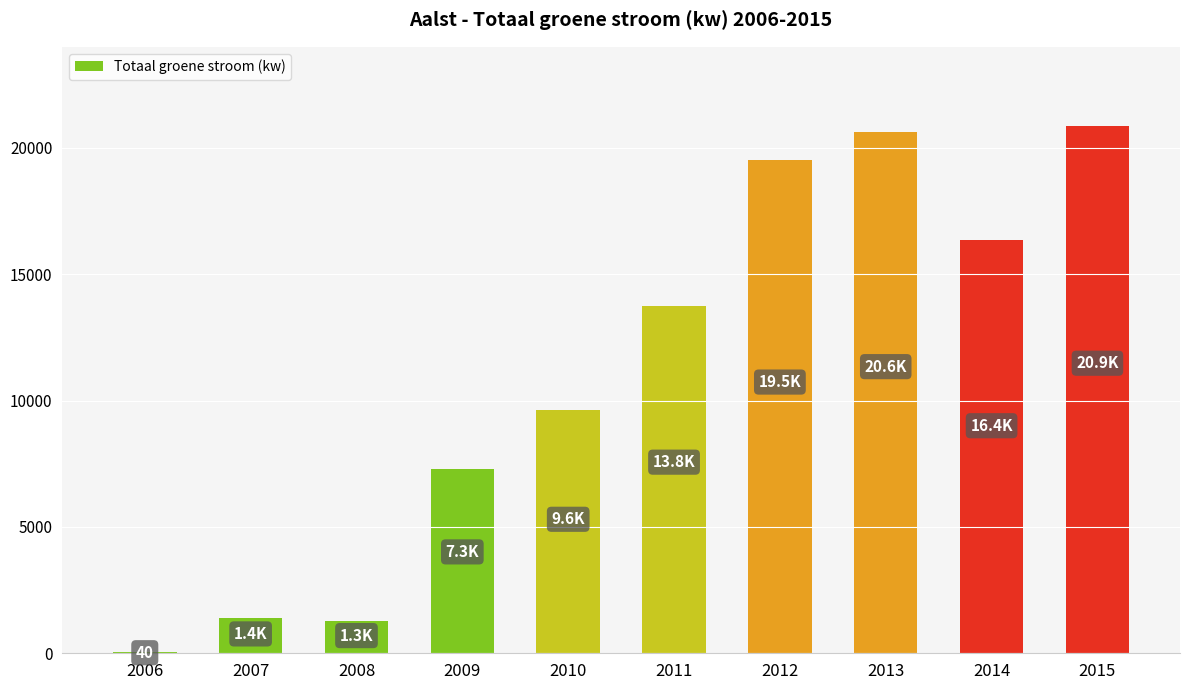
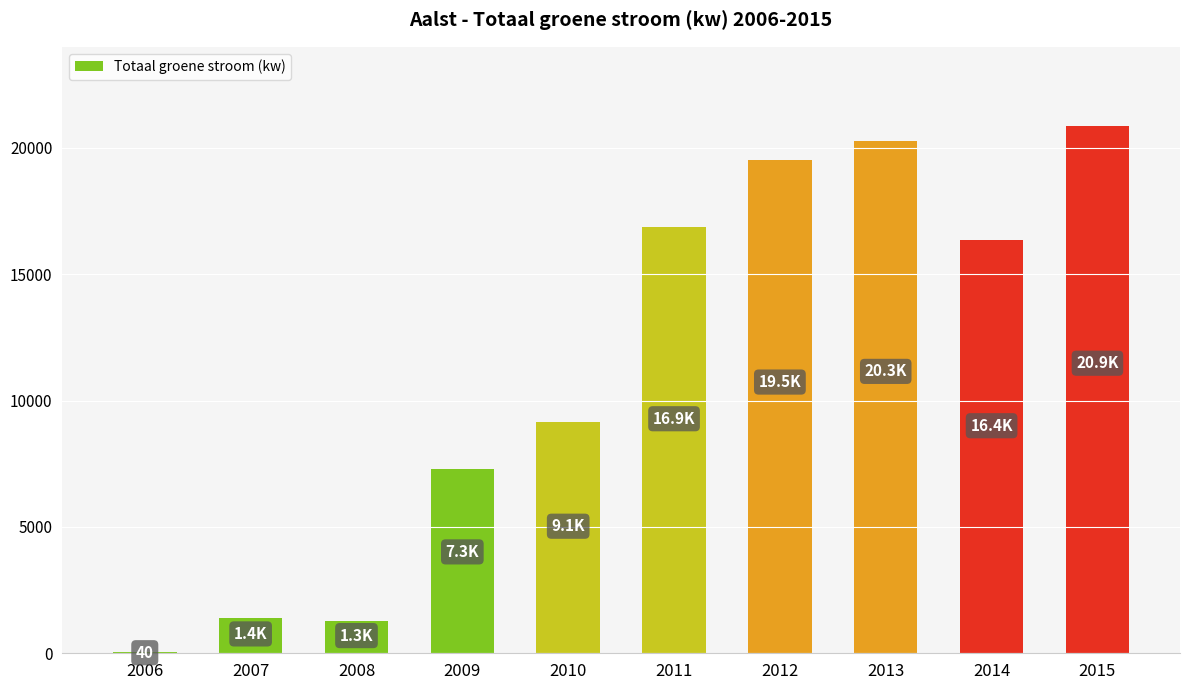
  {
-   "2010": "9.6K",
-   "2011": "13.8K",
-   "2013": "20.6K"
+   "2010": "9.1K",
+   "2011": "16.9K",
+   "2013": "20.3K"
  }
